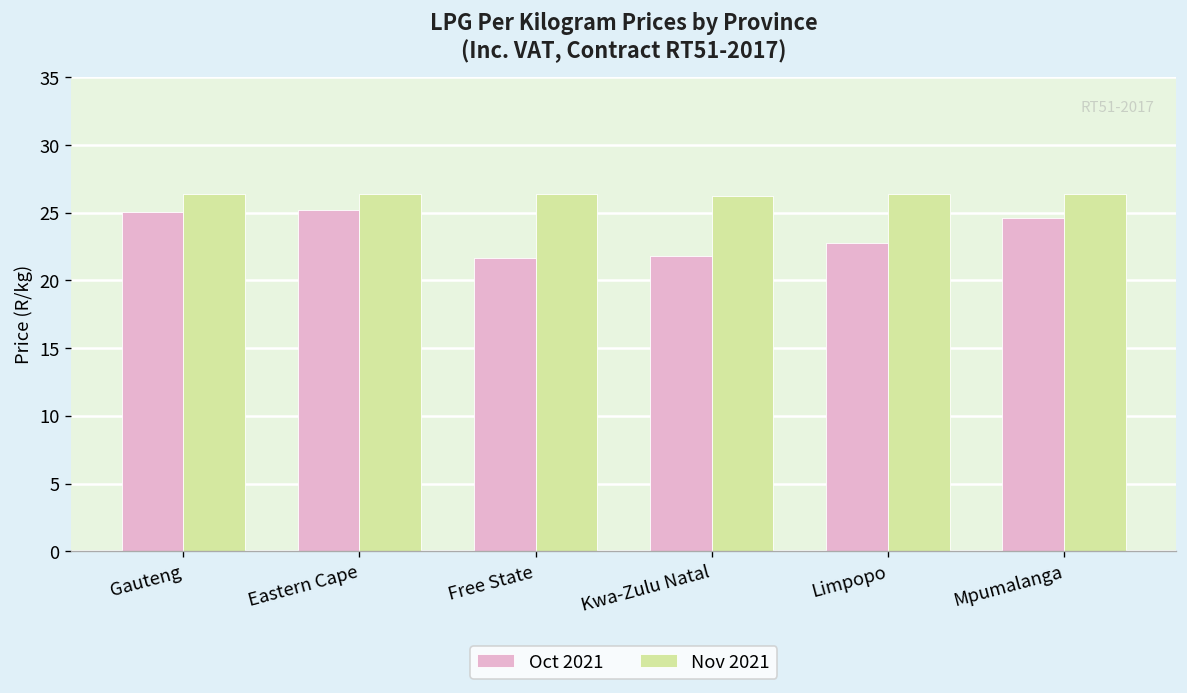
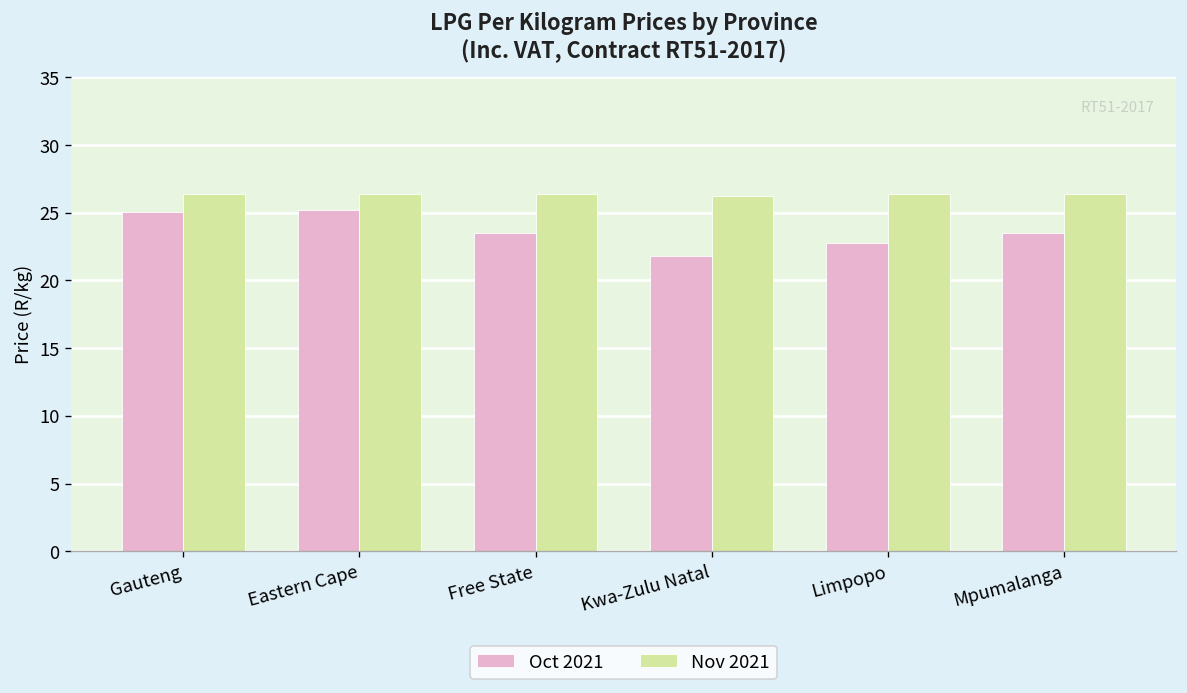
  {
    "Oct 2021": {
      "Gauteng": 25.1,
      "Eastern Cape": 25.2,
-     "Free State": 21.7,
+     "Free State": 23.5,
      "Kwa-Zulu Natal": 21.8,
      "Limpopo": 22.7,
-     "Mpumalanga": 24.6
+     "Mpumalanga": 23.5
    },
    "Nov 2021": {
      "Gauteng": 26.4,
      "Eastern Cape": 26.4,
      "Free State": 26.4,
      "Kwa-Zulu Natal": 26.2,
      "Limpopo": 26.4,
      "Mpumalanga": 26.4
    }
  }
